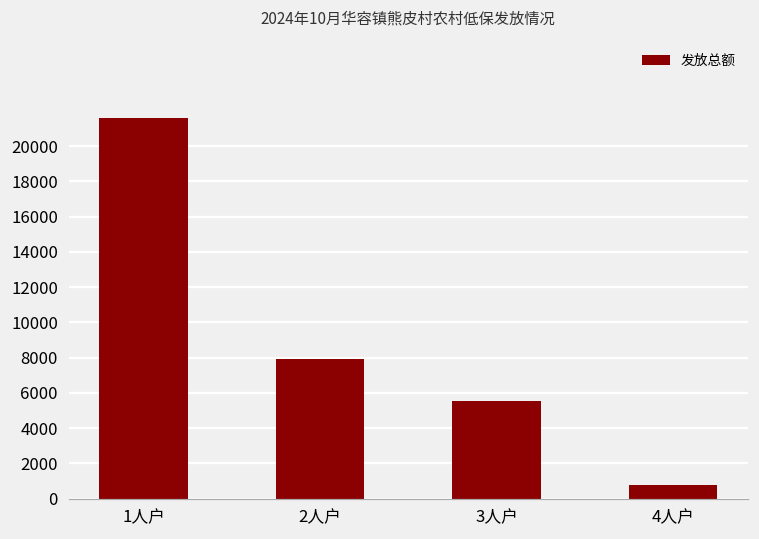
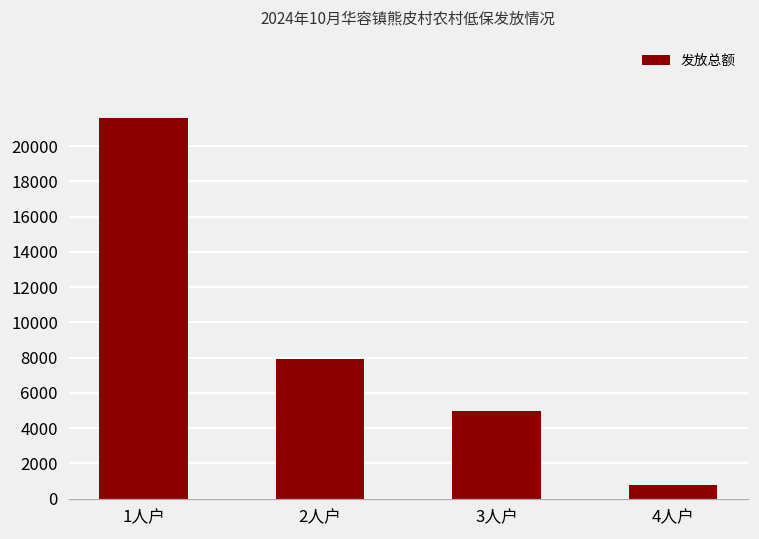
  {
    "1人户": 21600,
    "2人户": 7900,
-   "3人户": 5500,
+   "3人户": 5000,
    "4人户": 800
  }
